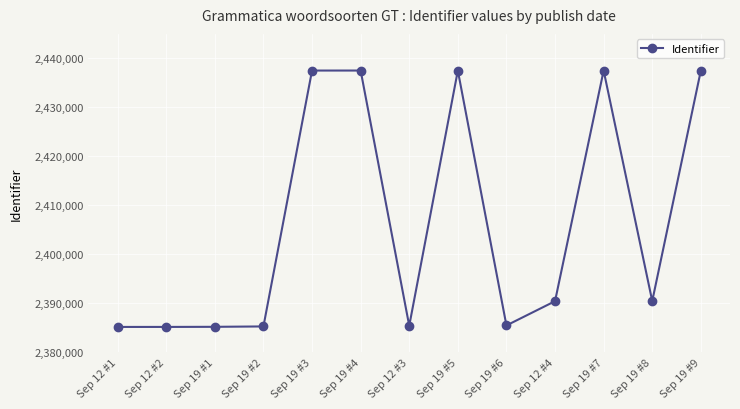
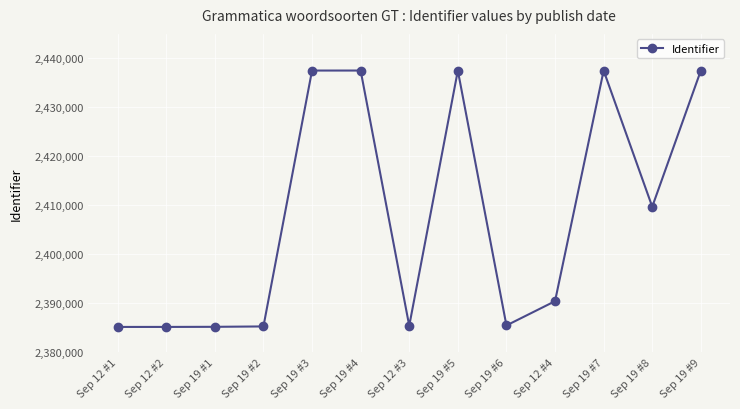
  {
    "Sep 12 #1": "2,385,000",
    "Sep 12 #2": "2,385,000",
    "Sep 19 #1": "2,385,000",
    "Sep 19 #2": "2,385,000",
    "Sep 19 #3": "2,438,000",
    "Sep 19 #4": "2,438,000",
    "Sep 12 #3": "2,385,000",
    "Sep 19 #5": "2,438,000",
    "Sep 19 #6": "2,385,000",
    "Sep 12 #4": "2,390,000",
    "Sep 19 #7": "2,438,000",
-   "Sep 19 #8": "2,390,000",
+   "Sep 19 #8": "2,410,000",
    "Sep 19 #9": "2,438,000"
  }
